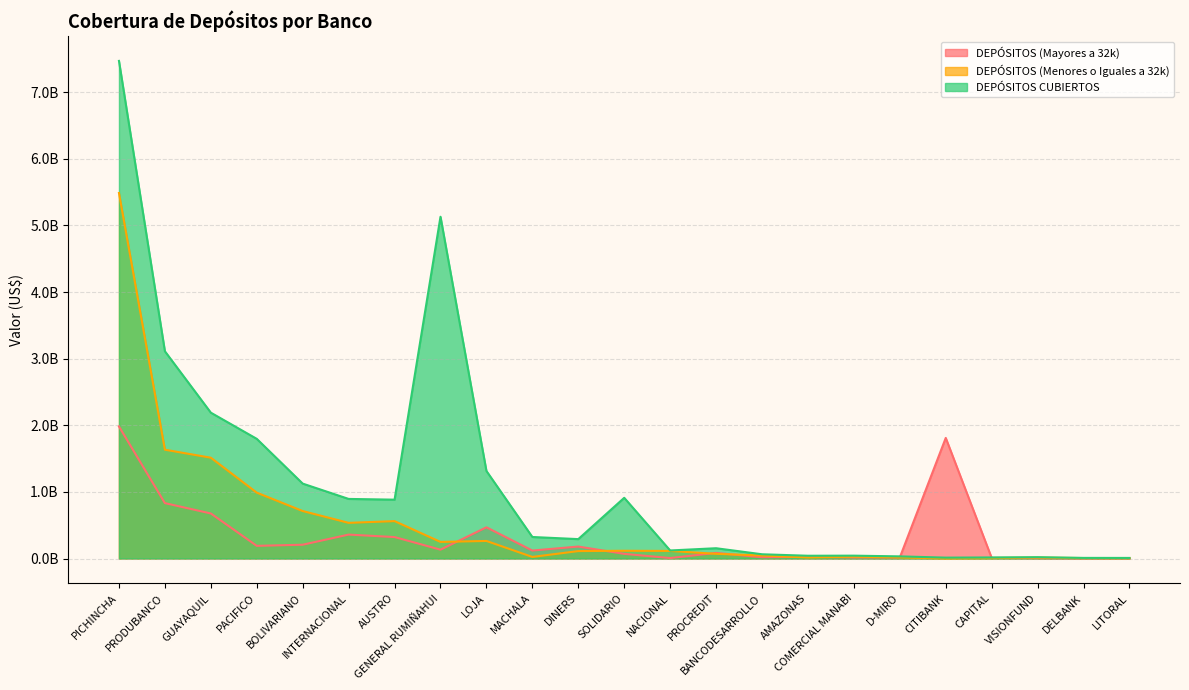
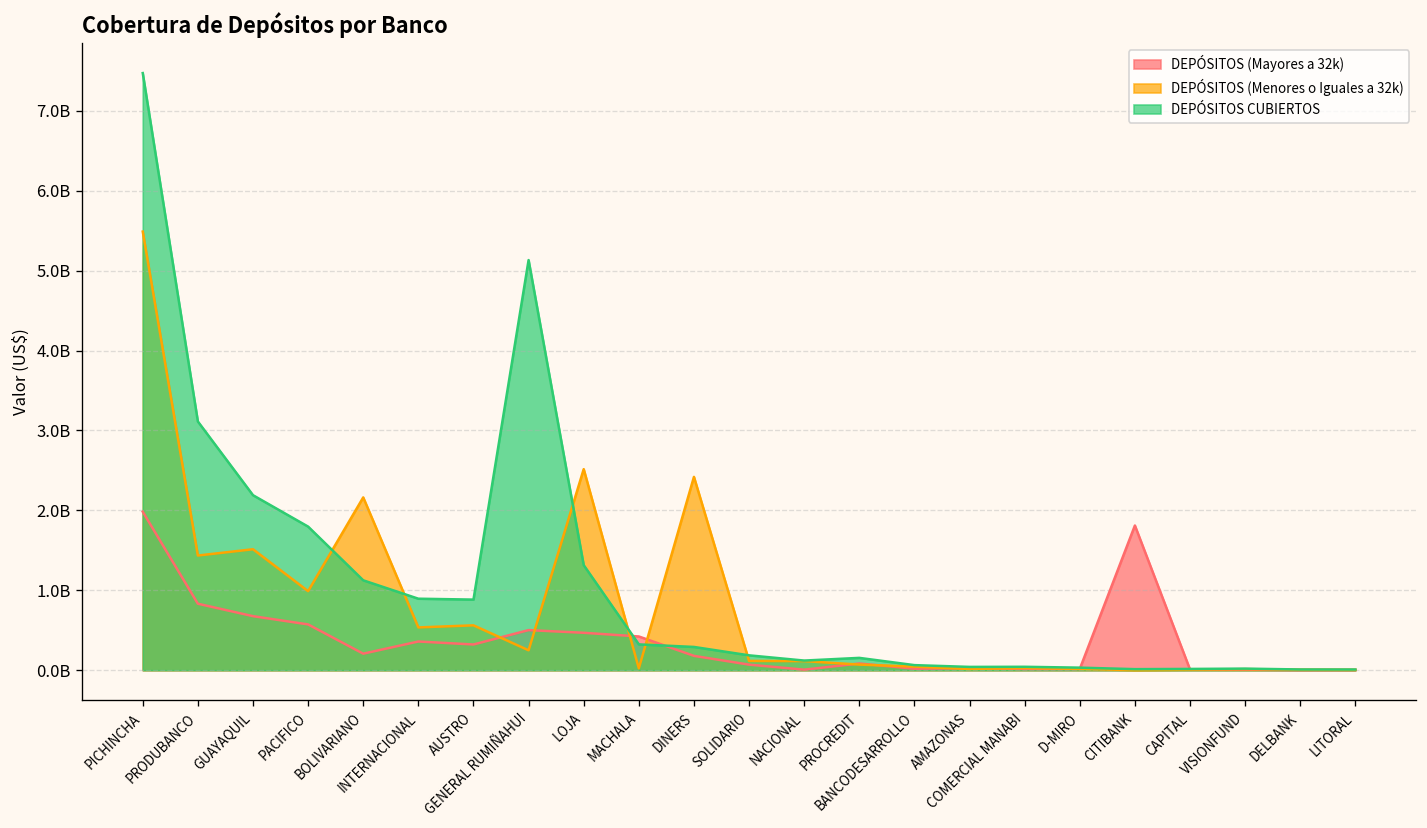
  {
    "DEPÓSITOS (Mayores a 32k)": {
      "PICHINCHA": 2000000000,
      "PRODUBANCO": 800000000,
      "GUAYAQUIL": 700000000,
-     "PACIFICO": 200000000,
+     "PACIFICO": 600000000,
      "BOLIVARIANO": 200000000,
      "INTERNACIONAL": 400000000,
      "AUSTRO": 300000000,
-     "GENERAL RUMIÑAHUI": 100000000,
+     "GENERAL RUMIÑAHUI": 500000000,
      "LOJA": 500000000,
-     "MACHALA": 100000000,
+     "MACHALA": 400000000,
      "DINERS": 200000000,
      "SOLIDARIO": 100000000,
      "NACIONAL": 0,
      "CITIBANK": 1800000000
    },
    "DEPÓSITOS (Menores o Iguales a 32k)": {
      "PICHINCHA": 5500000000,
-     "PRODUBANCO": 1600000000,
+     "PRODUBANCO": 1400000000,
      "GUAYAQUIL": 1500000000,
      "PACIFICO": 1000000000,
-     "BOLIVARIANO": 700000000,
+     "BOLIVARIANO": 2200000000,
      "INTERNACIONAL": 500000000,
      "AUSTRO": 600000000,
      "GENERAL RUMIÑAHUI": 200000000,
-     "LOJA": 300000000,
+     "LOJA": 2500000000,
      "MACHALA": 0,
-     "DINERS": 100000000,
+     "DINERS": 2400000000,
      "SOLIDARIO": 100000000
    },
    "DEPÓSITOS CUBIERTOS": {
      "PICHINCHA": 7500000000,
      "PRODUBANCO": 3100000000,
      "GUAYAQUIL": 2200000000,
      "PACIFICO": 1800000000,
      "BOLIVARIANO": 1100000000,
      "INTERNACIONAL": 900000000,
      "AUSTRO": 900000000,
      "GENERAL RUMIÑAHUI": 5100000000,
      "LOJA": 1300000000,
      "MACHALA": 300000000,
      "DINERS": 300000000,
-     "SOLIDARIO": 900000000,
+     "SOLIDARIO": 200000000,
      "PROCREDIT": 200000000
    }
  }
